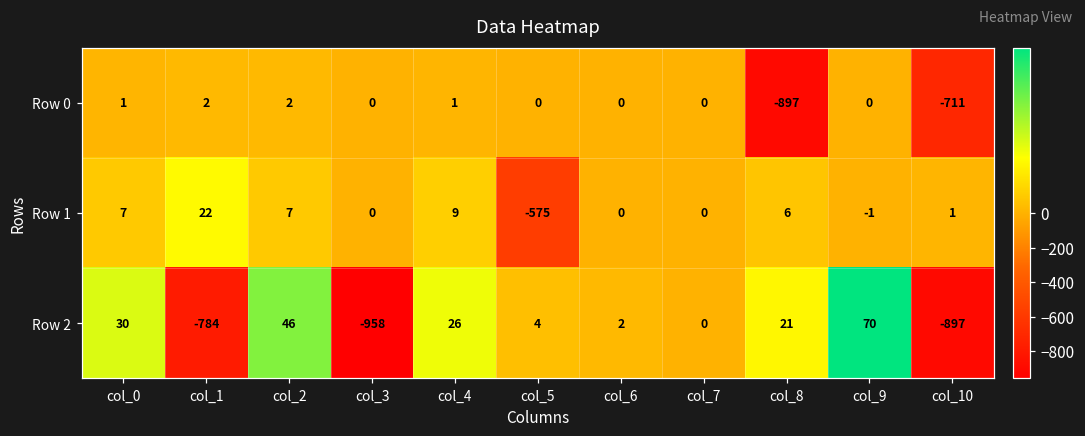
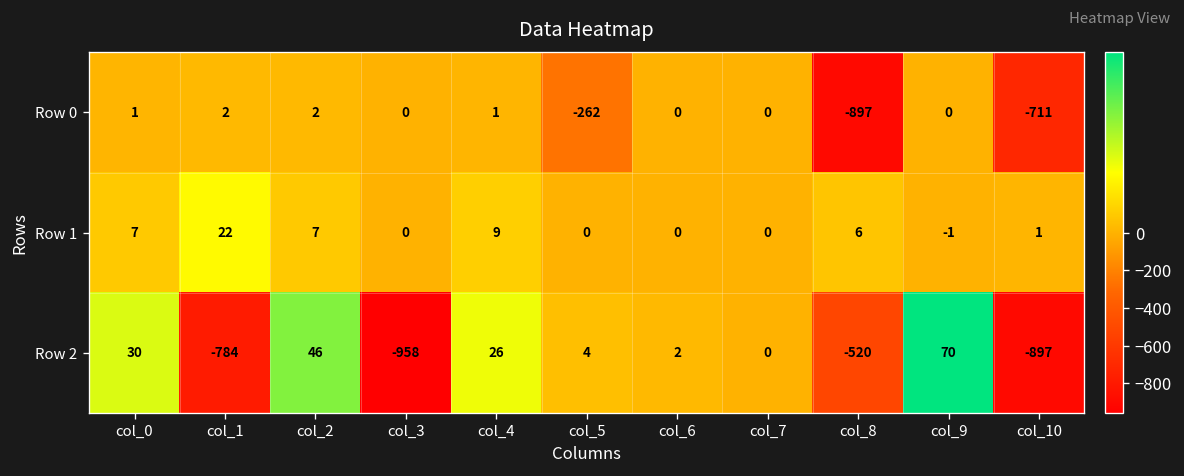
  {
    "Row 0": {
      "col_0": 1,
      "col_1": 2,
      "col_2": 2,
      "col_3": 0,
      "col_4": 1,
-     "col_5": 0,
+     "col_5": -262,
      "col_6": 0,
      "col_7": 0,
      "col_8": -897,
      "col_9": 0,
      "col_10": -711
    },
    "Row 1": {
      "col_0": 7,
      "col_1": 22,
      "col_2": 7,
      "col_3": 0,
      "col_4": 9,
-     "col_5": -575,
+     "col_5": 0,
      "col_6": 0,
      "col_7": 0,
      "col_8": 6,
      "col_9": -1,
      "col_10": 1
    },
    "Row 2": {
      "col_0": 30,
      "col_1": -784,
      "col_2": 46,
      "col_3": -958,
      "col_4": 26,
      "col_5": 4,
      "col_6": 2,
      "col_7": 0,
-     "col_8": 21,
+     "col_8": -520,
      "col_9": 70,
      "col_10": -897
    }
  }
